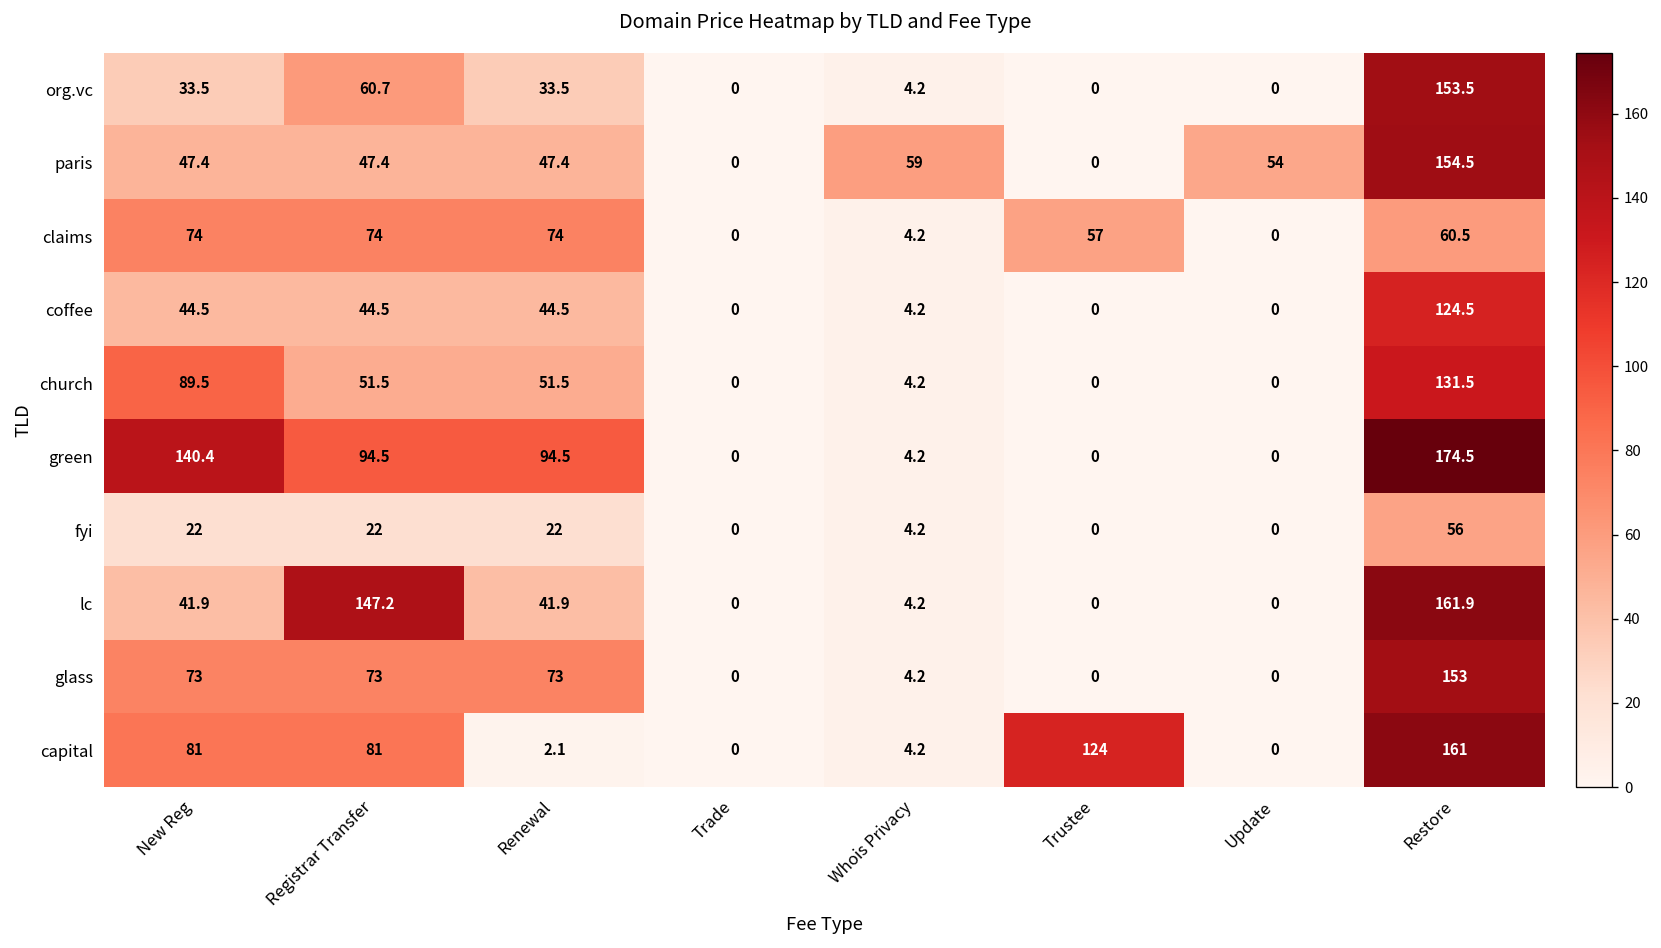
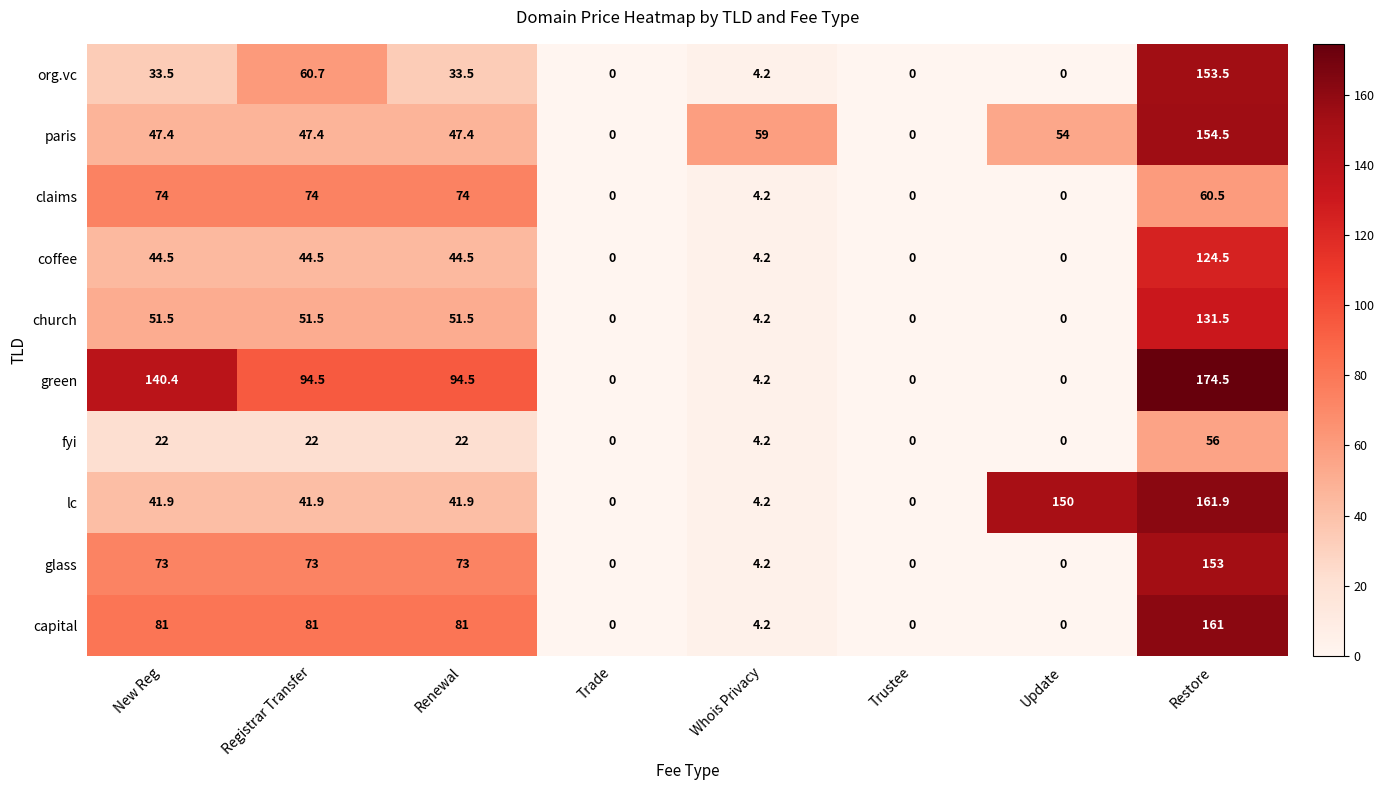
  {
    "org.vc": {
      "New Reg": 33.5,
      "Registrar Transfer": 60.7,
      "Renewal": 33.5,
      "Trade": 0,
      "Whois Privacy": 4.2,
      "Trustee": 0,
      "Update": 0,
      "Restore": 153.5
    },
    "paris": {
      "New Reg": 47.4,
      "Registrar Transfer": 47.4,
      "Renewal": 47.4,
      "Trade": 0,
      "Whois Privacy": 59,
      "Trustee": 0,
      "Update": 54,
      "Restore": 154.5
    },
    "claims": {
      "New Reg": 74,
      "Registrar Transfer": 74,
      "Renewal": 74,
      "Trade": 0,
      "Whois Privacy": 4.2,
-     "Trustee": 57,
+     "Trustee": 0,
      "Update": 0,
      "Restore": 60.5
    },
    "coffee": {
      "New Reg": 44.5,
      "Registrar Transfer": 44.5,
      "Renewal": 44.5,
      "Trade": 0,
      "Whois Privacy": 4.2,
      "Trustee": 0,
      "Update": 0,
      "Restore": 124.5
    },
    "church": {
-     "New Reg": 89.5,
+     "New Reg": 51.5,
      "Registrar Transfer": 51.5,
      "Renewal": 51.5,
      "Trade": 0,
      "Whois Privacy": 4.2,
      "Trustee": 0,
      "Update": 0,
      "Restore": 131.5
    },
    "green": {
      "New Reg": 140.4,
      "Registrar Transfer": 94.5,
      "Renewal": 94.5,
      "Trade": 0,
      "Whois Privacy": 4.2,
      "Trustee": 0,
      "Update": 0,
      "Restore": 174.5
    },
    "fyi": {
      "New Reg": 22,
      "Registrar Transfer": 22,
      "Renewal": 22,
      "Trade": 0,
      "Whois Privacy": 4.2,
      "Trustee": 0,
      "Update": 0,
      "Restore": 56
    },
    "lc": {
      "New Reg": 41.9,
-     "Registrar Transfer": 147.2,
+     "Registrar Transfer": 41.9,
      "Renewal": 41.9,
      "Trade": 0,
      "Whois Privacy": 4.2,
      "Trustee": 0,
-     "Update": 0,
+     "Update": 150,
      "Restore": 161.9
    },
    "glass": {
      "New Reg": 73,
      "Registrar Transfer": 73,
      "Renewal": 73,
      "Trade": 0,
      "Whois Privacy": 4.2,
      "Trustee": 0,
      "Update": 0,
      "Restore": 153
    },
    "capital": {
      "New Reg": 81,
      "Registrar Transfer": 81,
-     "Renewal": 2.1,
+     "Renewal": 81,
      "Trade": 0,
      "Whois Privacy": 4.2,
-     "Trustee": 124,
+     "Trustee": 0,
      "Update": 0,
      "Restore": 161
    }
  }
